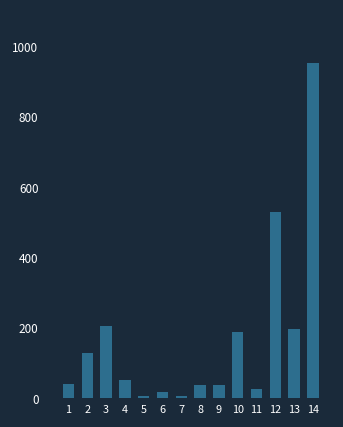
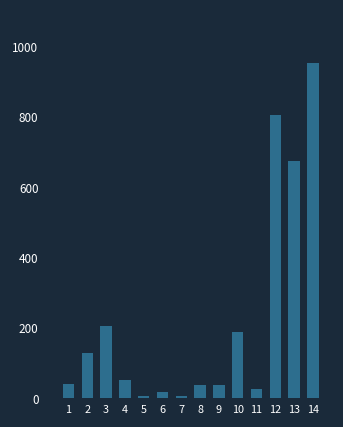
  {
    "1": 40,
    "2": 130,
    "3": 210,
    "4": 50,
    "6": 20,
    "8": 40,
    "9": 40,
    "10": 190,
    "11": 30,
-   "12": 530,
-   "13": 200,
+   "12": 810,
+   "13": 680,
    "14": 950
  }
